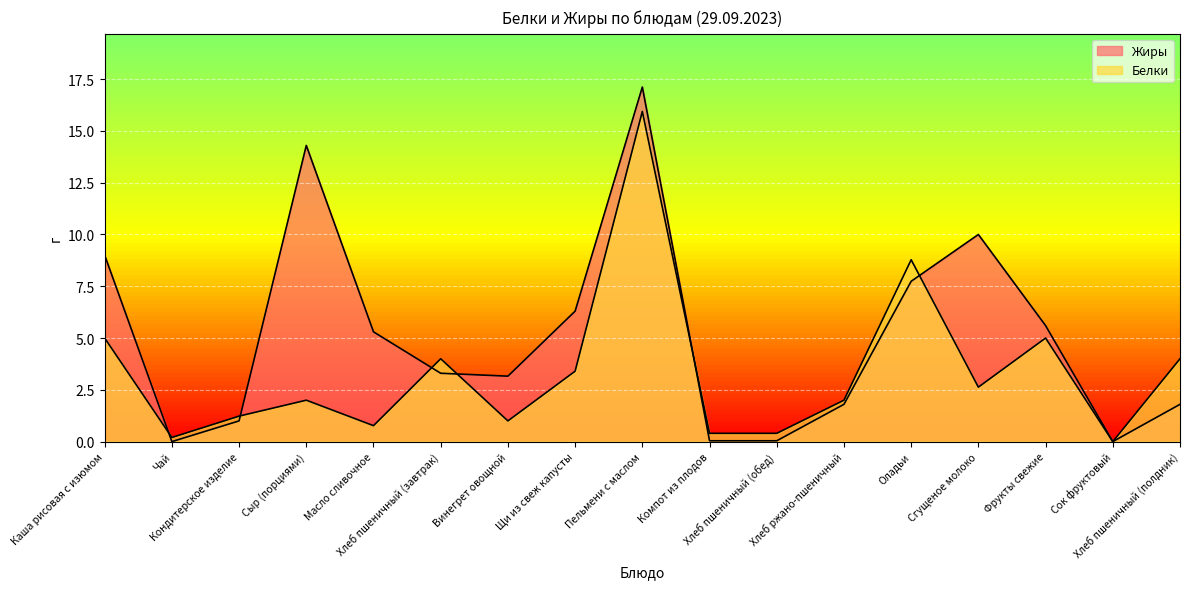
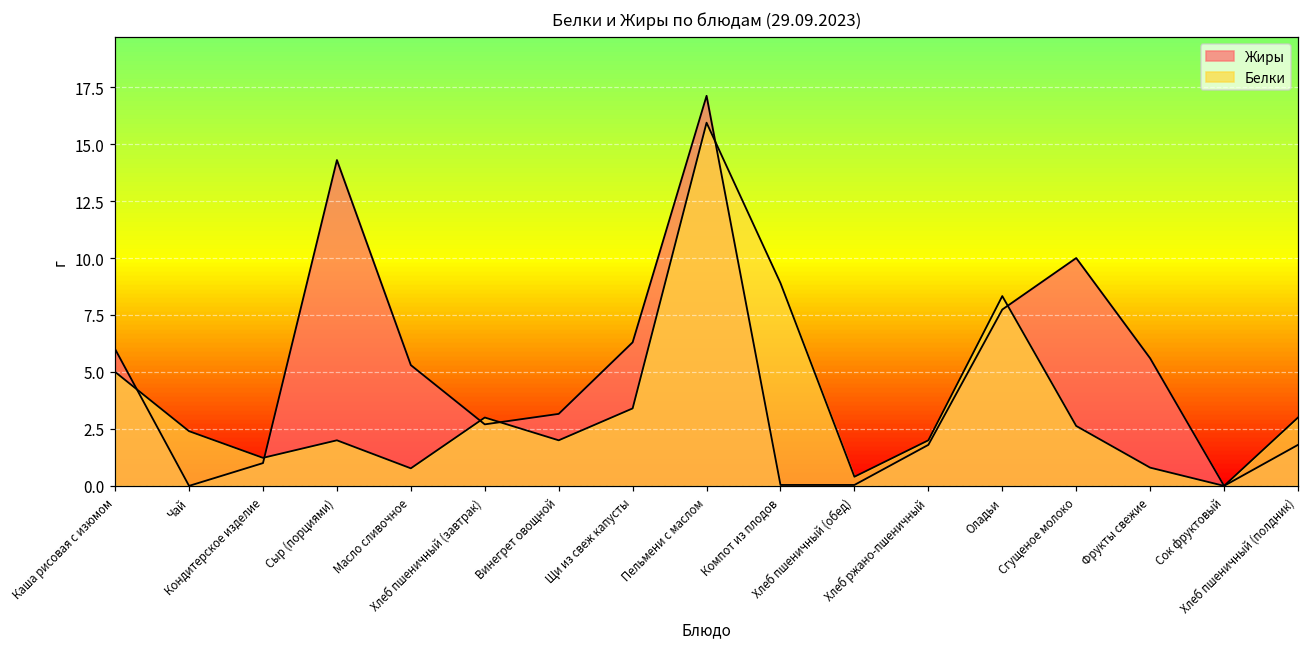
  {
    "Жиры": {
-     "Каша рисовая с изюмом": 9,
+     "Каша рисовая с изюмом": 6,
      "Чай": 0.0,
      "Кондитерское изделие": 1.0,
      "Сыр (порциями)": 14.3,
      "Масло сливочное": 5.3,
-     "Хлеб пшеничный (завтрак)": 3.3,
+     "Хлеб пшеничный (завтрак)": 2.7,
      "Винегрет овощной": 3.2,
      "Щи из свеж капусты": 6.3,
      "Пельмени с маслом": 17.1,
      "Компот из плодов": 0.0,
      "Хлеб пшеничный (обед)": 0.0,
      "Хлеб ржано-пшеничный": 1.8,
      "Оладьи": 7.7,
      "Сгущеное молоко": 10.0,
      "Фрукты свежие": 5.6,
      "Хлеб пшеничный (полдник)": 1.8
    },
    "Белки": {
      "Каша рисовая с изюмом": 5.0,
-     "Чай": 0.2,
+     "Чай": 2.4,
      "Кондитерское изделие": 1.2,
      "Сыр (порциями)": 2.0,
      "Масло сливочное": 0.8,
-     "Хлеб пшеничный (завтрак)": 4,
-     "Винегрет овощной": 1,
+     "Хлеб пшеничный (завтрак)": 3,
+     "Винегрет овощной": 2,
      "Щи из свеж капусты": 3.4,
      "Пельмени с маслом": 15.9,
-     "Компот из плодов": 0.4,
+     "Компот из плодов": 8.9,
      "Хлеб пшеничный (обед)": 0.4,
      "Хлеб ржано-пшеничный": 2.0,
-     "Оладьи": 8.8,
+     "Оладьи": 8.3,
      "Сгущеное молоко": 2.6,
-     "Фрукты свежие": 5.0,
-     "Хлеб пшеничный (полдник)": 4
+     "Фрукты свежие": 0.8,
+     "Хлеб пшеничный (полдник)": 3
    }
  }
